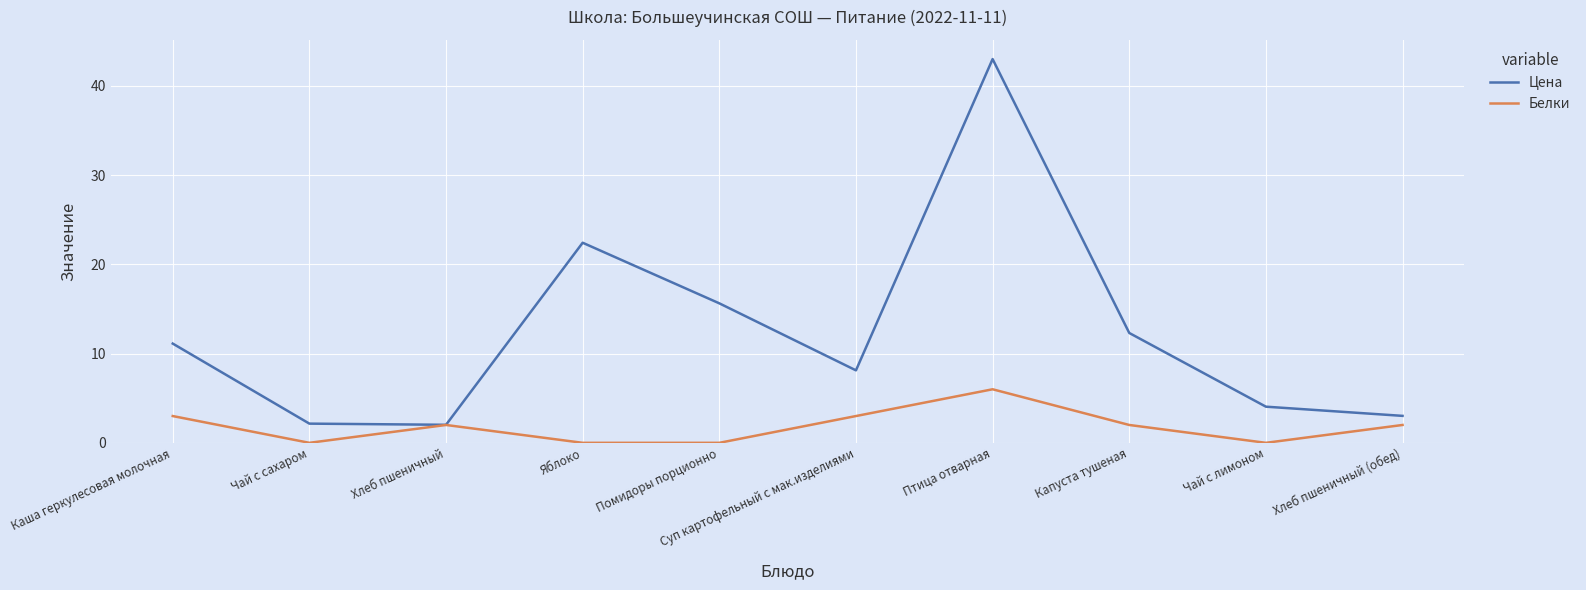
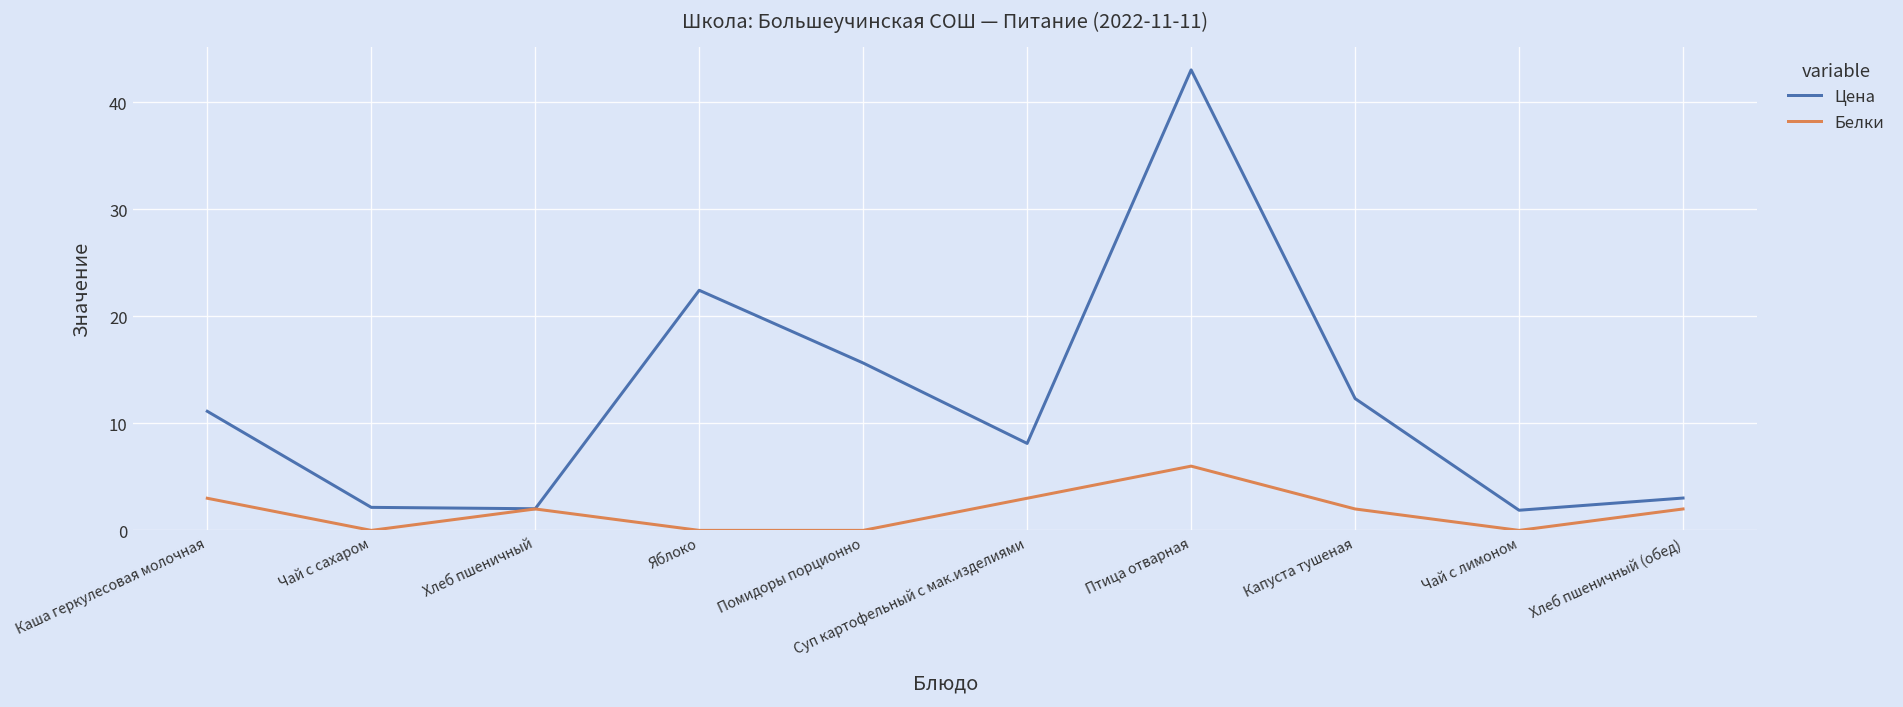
  {
    "Цена": {
      "Каша геркулесовая молочная": 11,
      "Чай с сахаром": 2,
      "Яблоко": 22,
      "Помидоры порционно": 16,
      "Суп картофельный с мак.изделиями": 8,
      "Птица отварная": 43,
      "Капуста тушеная": 12,
-     "Чай с лимоном": 4,
+     "Чай с лимоном": 2,
      "Хлеб пшеничный (обед)": 3
    },
    "Белки": {
      "Каша геркулесовая молочная": 3,
      "Чай с сахаром": 0,
      "Яблоко": 0,
      "Помидоры порционно": 0,
      "Суп картофельный с мак.изделиями": 3,
      "Птица отварная": 6,
      "Капуста тушеная": 2,
      "Чай с лимоном": 0,
      "Хлеб пшеничный (обед)": 2
    }
  }
